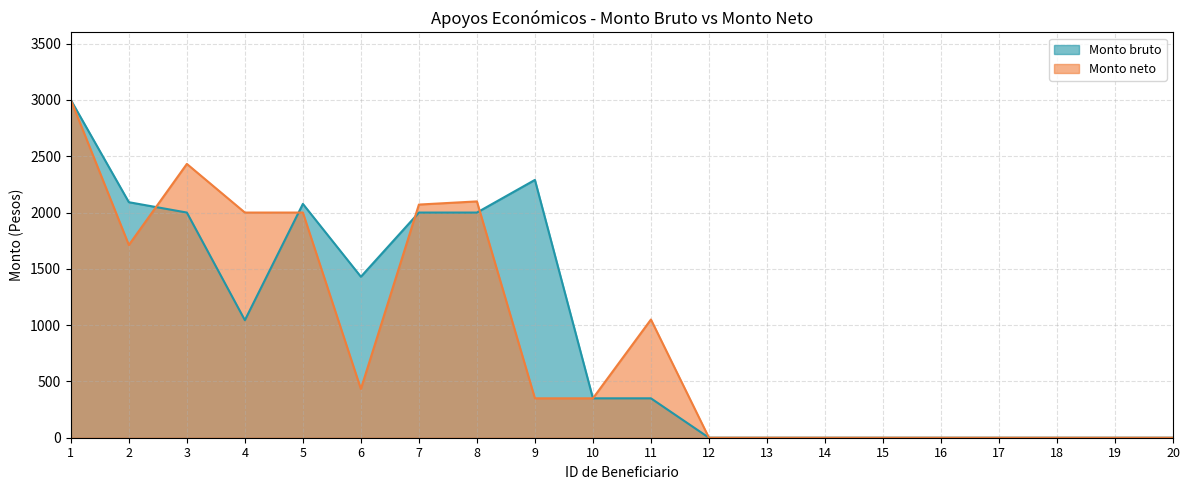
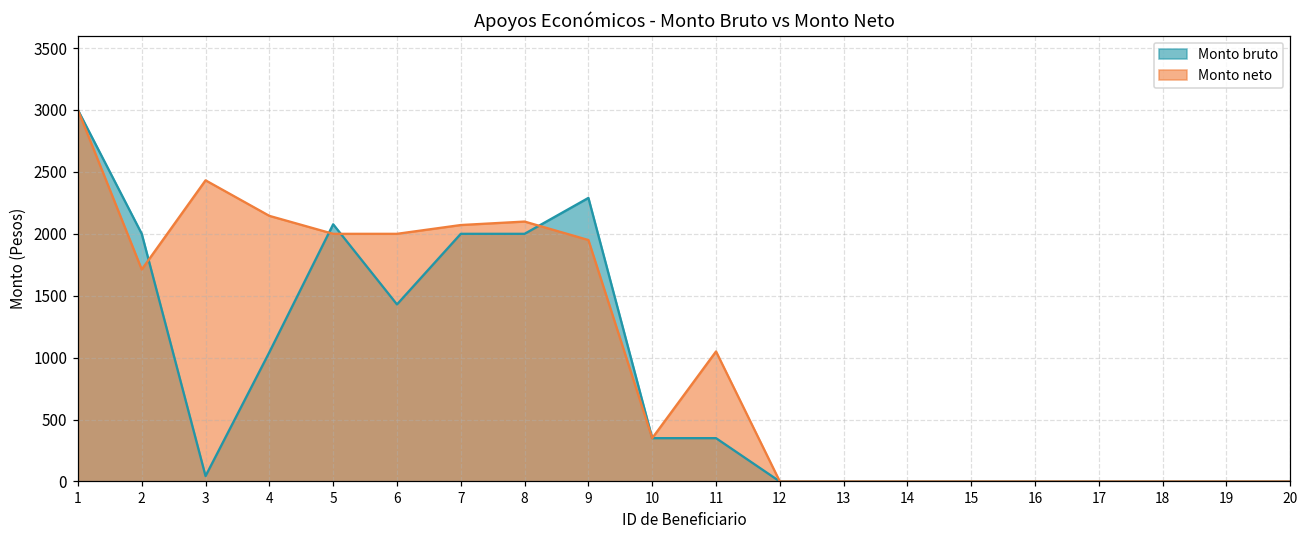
  {
    "Monto bruto": {
-     "2": 2090,
-     "3": 2000,
+     "2": 2000,
+     "3": 40,
      "4": 1040,
      "5": 2080,
      "6": 1430,
      "7": 2000,
      "8": 2000,
      "9": 2290,
      "11": 350
    },
    "Monto neto": {
      "2": 1710,
      "3": 2430,
-     "4": 2000,
+     "4": 2150,
      "5": 2000,
-     "6": 430,
+     "6": 2000,
      "7": 2070,
      "8": 2100,
-     "9": 350,
+     "9": 1950,
      "11": 1050
    }
  }
